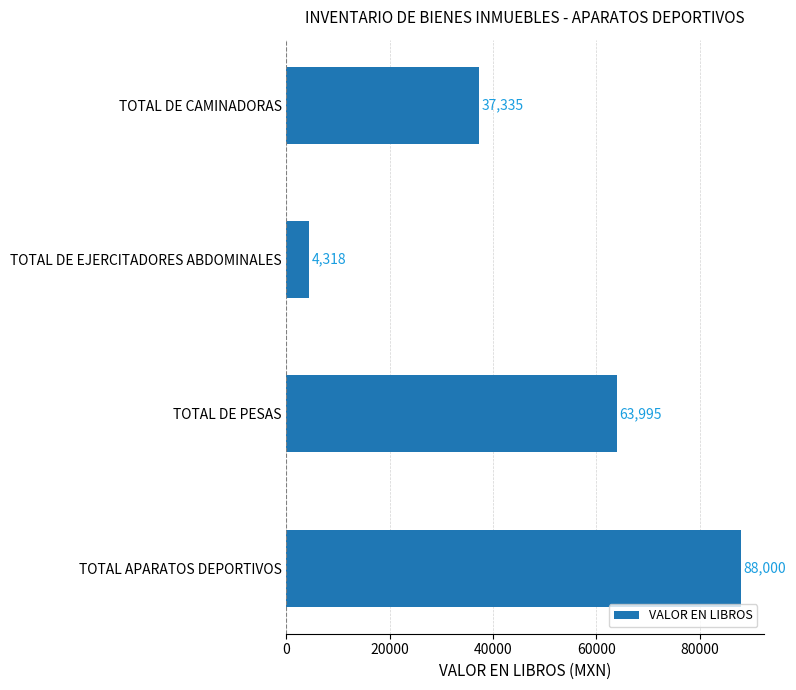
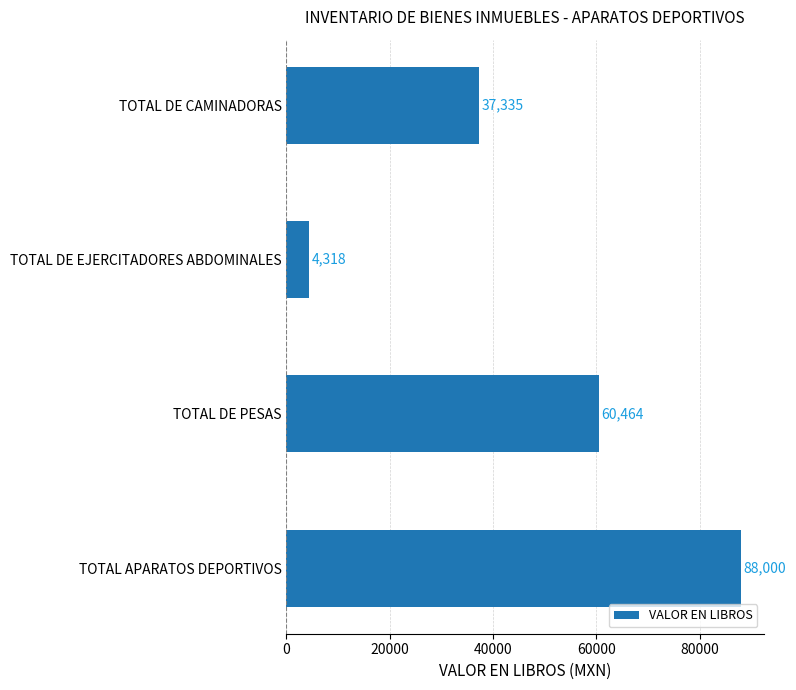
  {
    "TOTAL DE CAMINADORAS": "37,335",
    "TOTAL DE EJERCITADORES ABDOMINALES": "4,318",
-   "TOTAL DE PESAS": "63,995",
+   "TOTAL DE PESAS": "60,464",
    "TOTAL APARATOS DEPORTIVOS": "88,000"
  }
